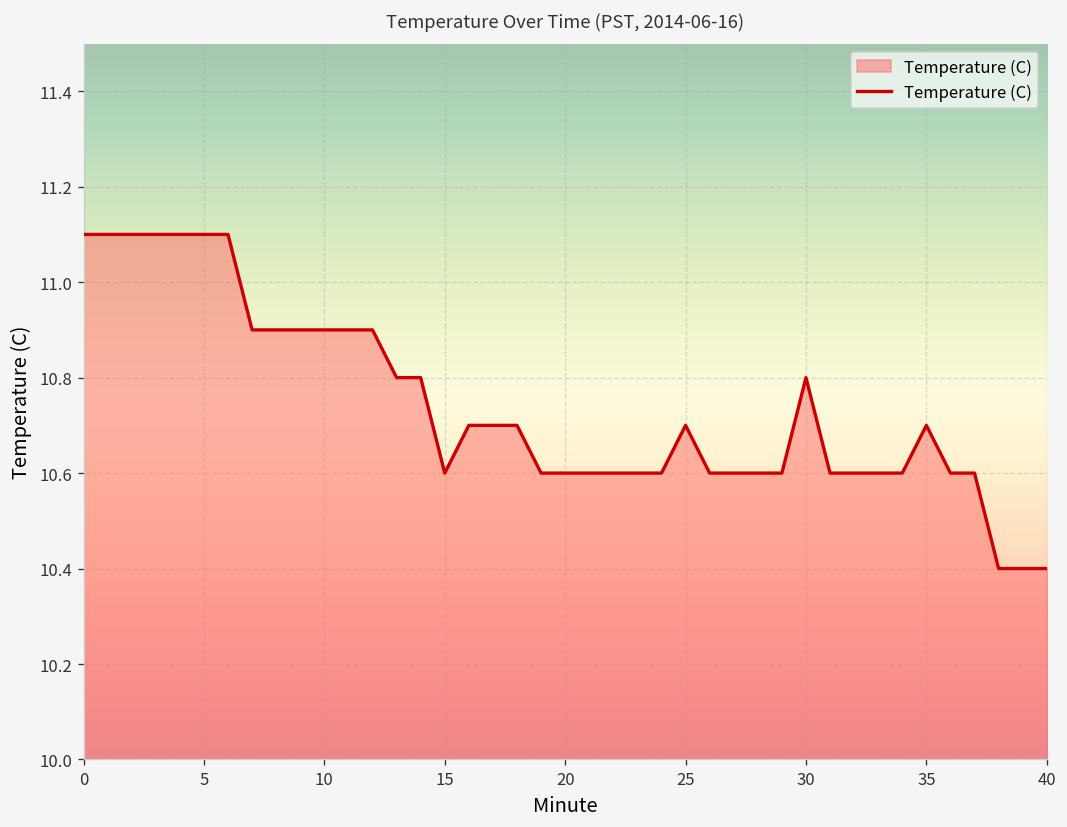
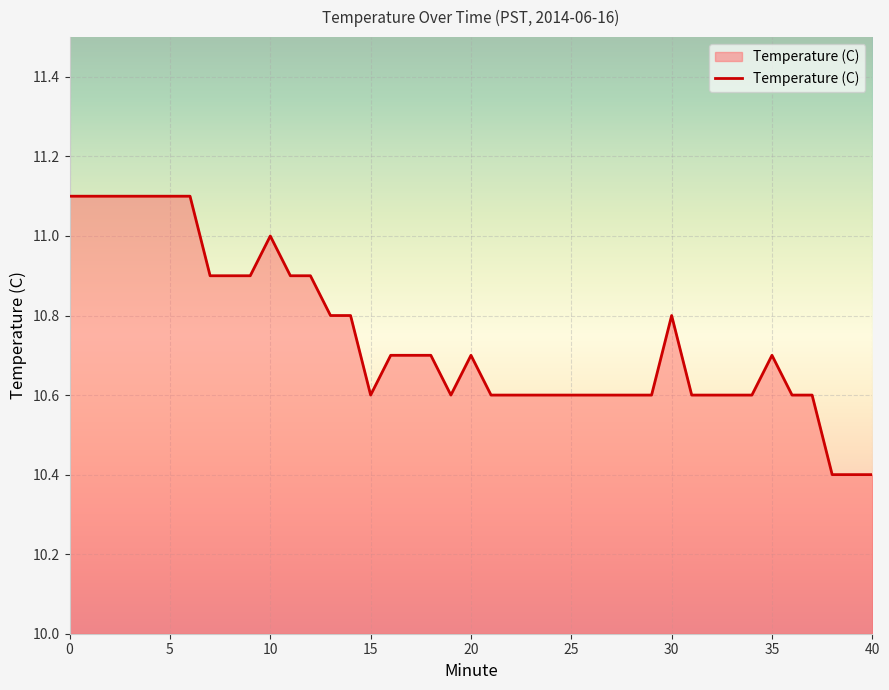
  {
    "0": 11.1,
    "5": 11.1,
-   "10": 10.9,
+   "10": 11.0,
    "15": 10.6,
-   "20": 10.6,
-   "25": 10.7,
+   "20": 10.7,
+   "25": 10.6,
    "30": 10.8,
    "35": 10.7,
    "40": 10.4
  }
